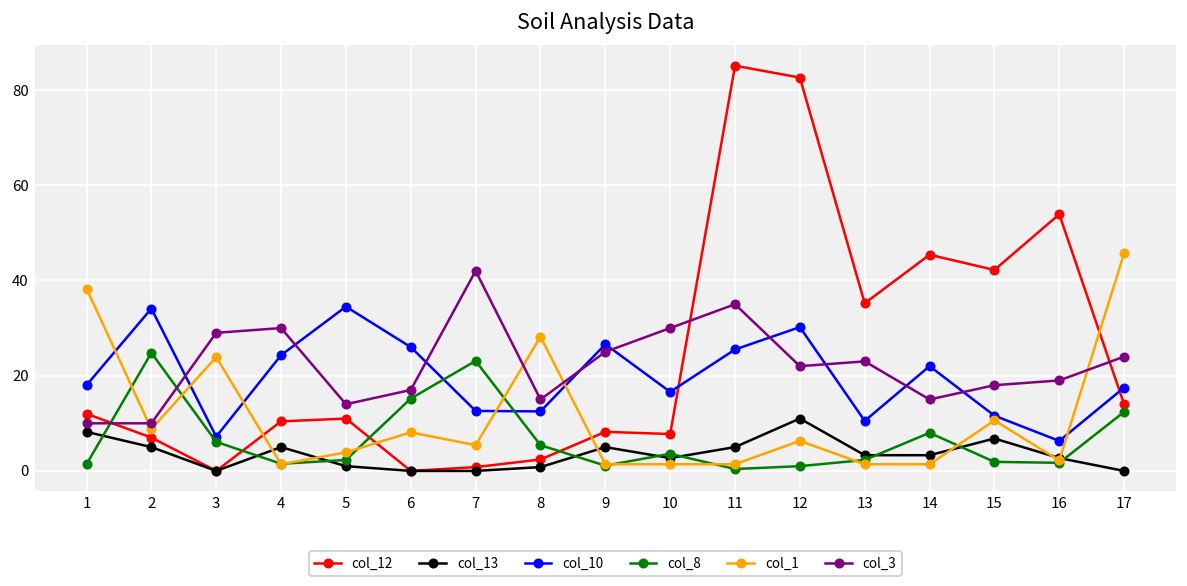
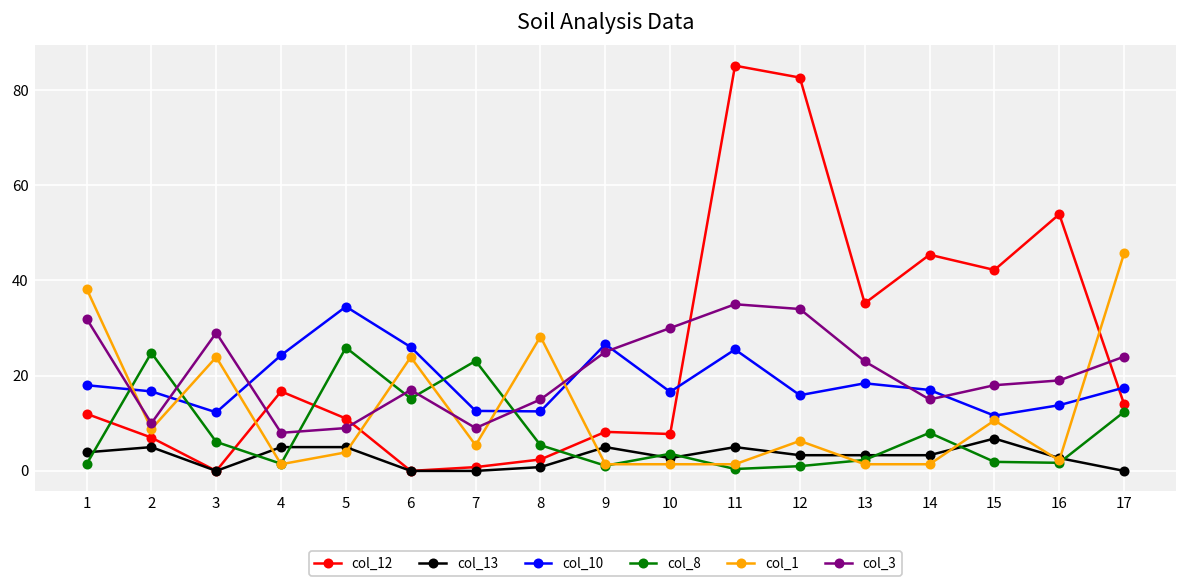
  {
    "col_12": {
      "1": 12,
      "2": 7,
-     "4": 10,
+     "4": 17,
      "5": 11,
      "7": 1,
      "8": 2,
      "9": 8,
      "10": 8,
      "11": 85,
      "12": 83,
      "13": 35,
      "14": 45,
      "15": 42,
      "16": 54,
      "17": 14
    },
    "col_13": {
-     "1": 8,
+     "1": 4,
      "2": 5,
      "4": 5,
-     "5": 1,
+     "5": 5,
      "7": 0,
      "8": 1,
      "9": 5,
      "10": 3,
      "11": 5,
-     "12": 11,
+     "12": 3,
      "13": 3,
      "14": 3,
      "15": 7,
      "17": 0
    },
    "col_10": {
      "1": 18,
-     "2": 34,
-     "3": 7,
+     "2": 17,
+     "3": 12,
      "4": 24,
      "5": 35,
      "6": 26,
      "7": 13,
      "8": 13,
      "9": 27,
      "10": 17,
      "11": 26,
-     "12": 30,
-     "13": 11,
-     "14": 22,
+     "12": 16,
+     "13": 18,
+     "14": 17,
      "15": 12,
-     "16": 6,
+     "16": 14,
      "17": 18
    },
    "col_8": {
      "1": 1,
      "2": 25,
      "3": 6,
-     "5": 2,
+     "5": 26,
      "6": 15,
      "7": 23,
      "8": 5,
      "10": 4,
      "11": 0,
      "12": 1,
      "13": 2,
      "14": 8,
      "15": 2,
      "17": 12
    },
    "col_1": {
      "1": 38,
      "2": 9,
      "3": 24,
      "5": 4,
-     "6": 8,
+     "6": 24,
      "7": 5,
      "8": 28,
      "10": 1,
      "11": 1,
      "12": 6,
      "13": 1,
      "14": 1,
      "15": 11,
      "17": 46
    },
    "col_3": {
-     "1": 10,
+     "1": 32,
      "2": 10,
      "3": 29,
-     "4": 30,
-     "5": 14,
+     "4": 8,
+     "5": 9,
      "6": 17,
-     "7": 42,
+     "7": 9,
      "8": 15,
      "9": 25,
      "10": 30,
      "11": 35,
-     "12": 22,
+     "12": 34,
      "13": 23,
      "14": 15,
      "15": 18,
      "16": 19,
      "17": 24
    }
  }
